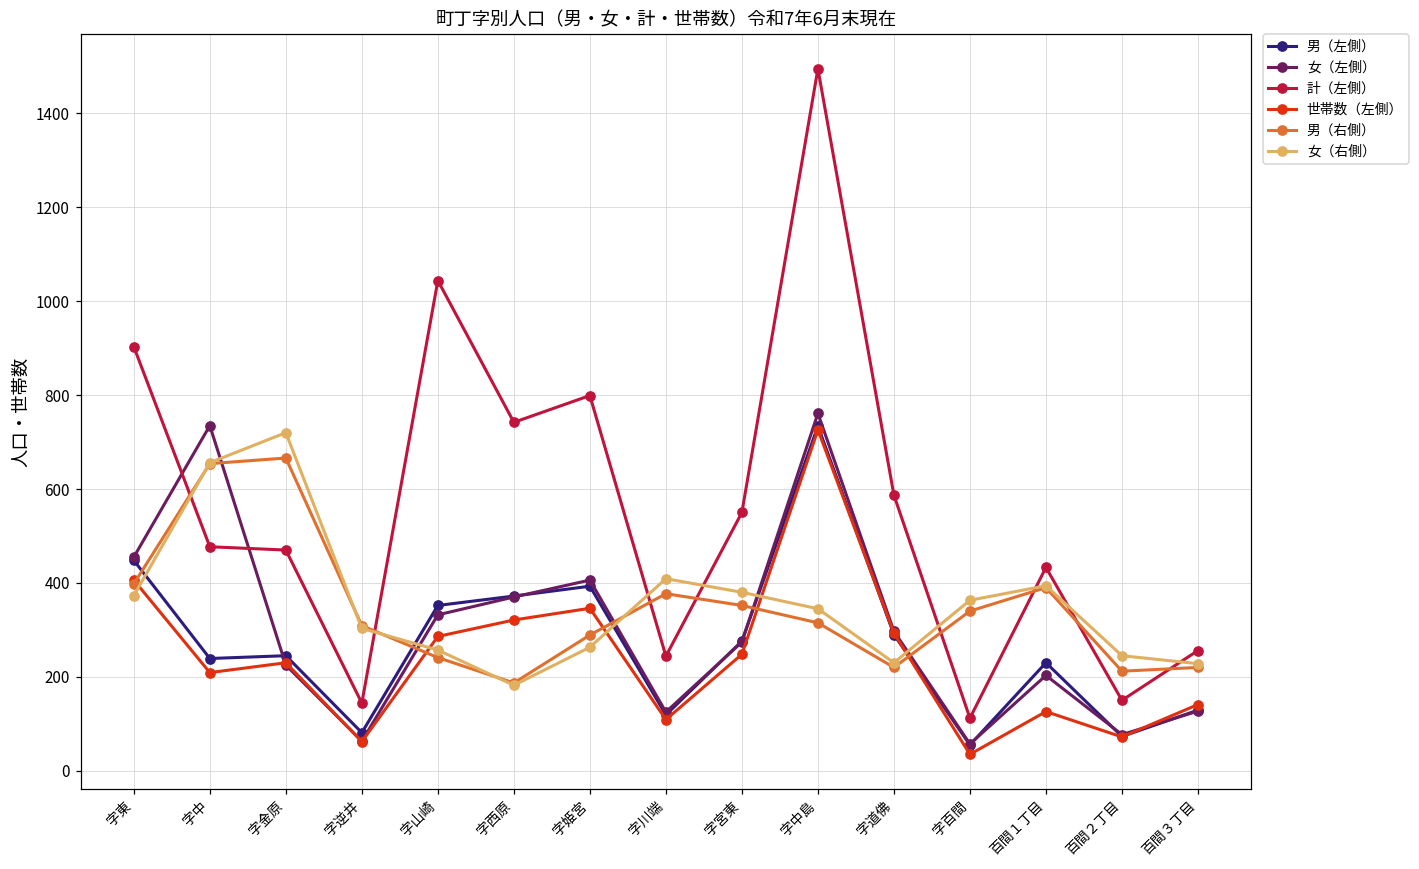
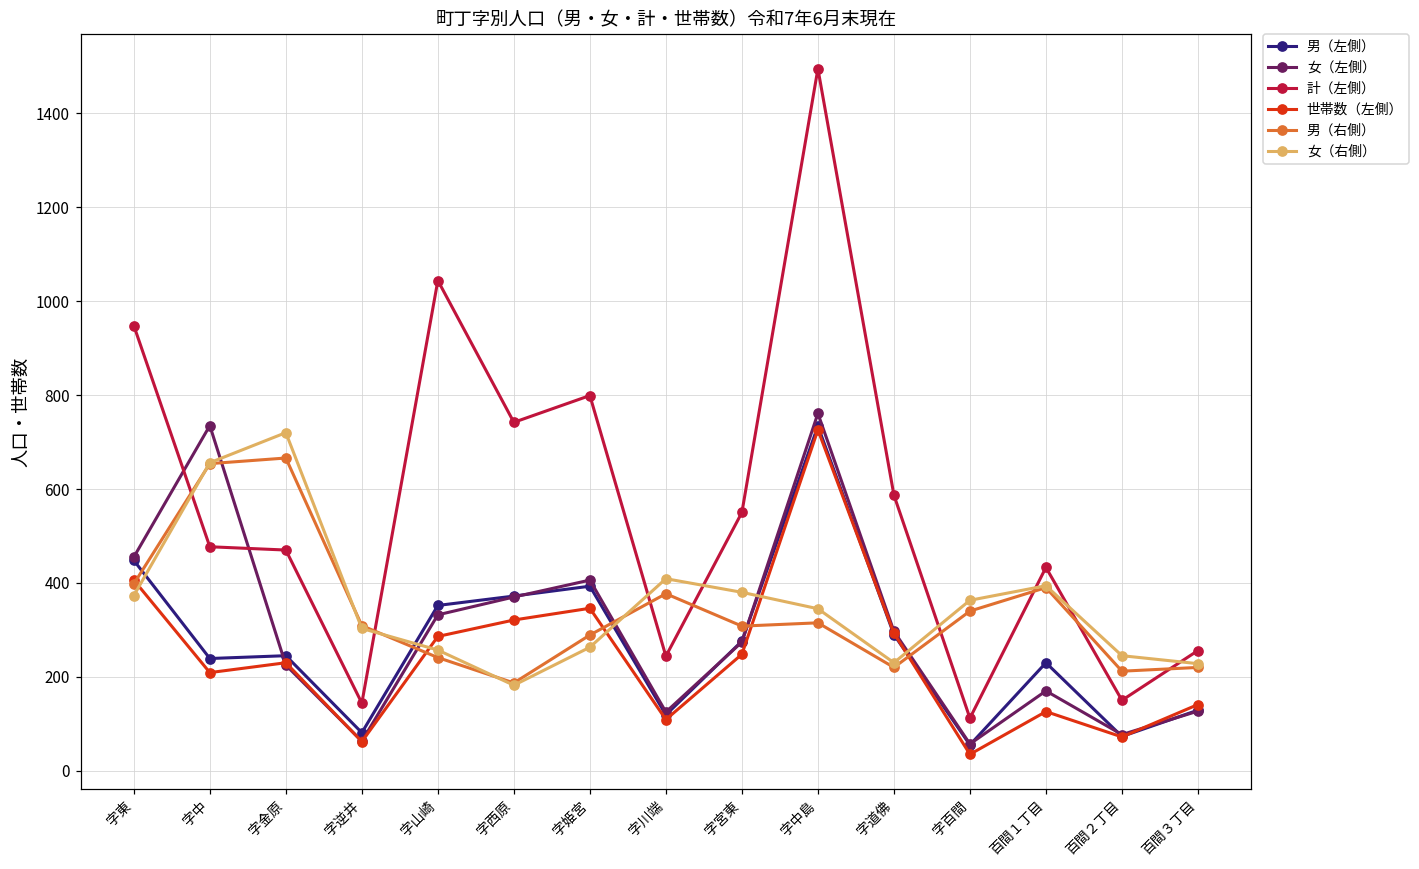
  {
    "男（左側）": {
      "字東": 450,
      "字中": 240,
      "字金原": 250,
      "字逆井": 80,
      "字山崎": 350,
      "字姫宮": 390,
      "字川端": 120,
      "字中島": 730,
      "百間１丁目": 230
    },
    "女（左側）": {
      "字東": 460,
      "字中": 740,
      "字山崎": 330,
      "字姫宮": 410,
      "字川端": 130,
      "字中島": 760,
-     "百間１丁目": 200
+     "百間１丁目": 170
    },
    "計（左側）": {
-     "字東": 900,
+     "字東": 950,
      "字中": 480,
      "字金原": 470,
      "字逆井": 140,
      "字山崎": 1040,
      "字西原": 740,
      "字姫宮": 800,
      "字川端": 240,
      "字宮東": 550,
      "字中島": 1500,
      "字道佛": 590,
      "字百間": 110,
      "百間１丁目": 430,
      "百間２丁目": 150,
      "百間３丁目": 260
    },
    "世帯数（左側）": {
      "字東": 410,
      "字中": 210,
      "字山崎": 290,
      "字西原": 320,
      "字姫宮": 350,
      "字川端": 110,
      "字宮東": 250,
      "字中島": 730,
      "字百間": 40,
      "百間１丁目": 130,
      "百間３丁目": 140
    },
    "男（右側）": {
      "字東": 400,
      "字金原": 670,
      "字山崎": 240,
      "字姫宮": 290,
      "字川端": 380,
-     "字宮東": 350,
+     "字宮東": 310,
      "字中島": 320,
      "字道佛": 220,
      "字百間": 340,
      "百間２丁目": 210,
      "百間３丁目": 220
    },
    "女（右側）": {
      "字東": 370,
      "字金原": 720,
      "字山崎": 260,
      "字姫宮": 260,
      "字川端": 410,
      "字宮東": 380,
      "字中島": 350,
      "字道佛": 230,
      "字百間": 360,
      "百間２丁目": 250,
      "百間３丁目": 230
    }
  }
